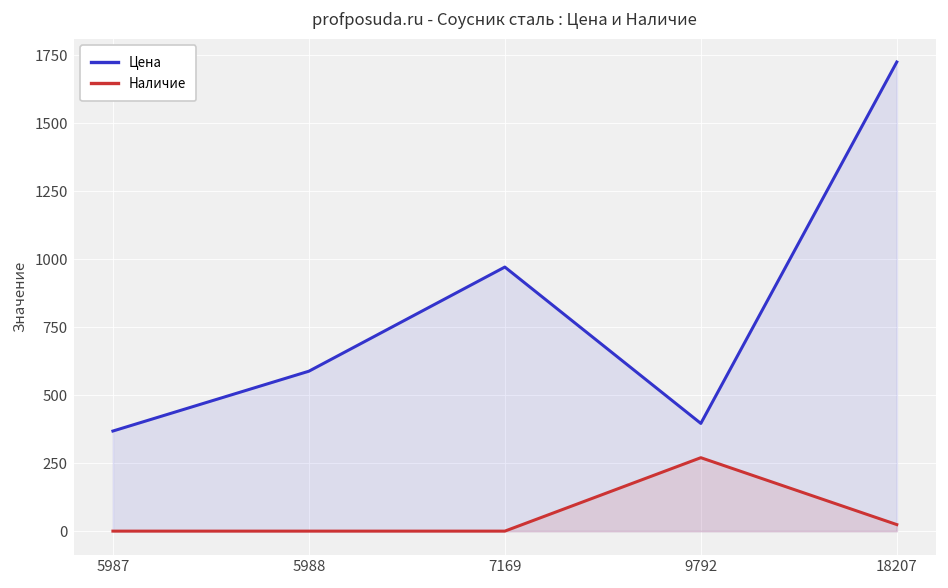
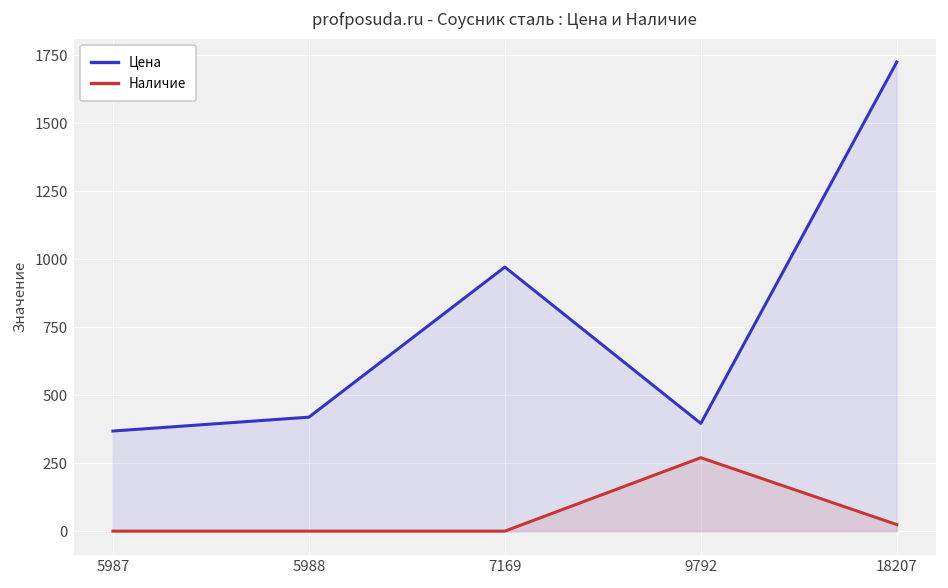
  {
    "Цена": {
      "5987": 370,
-     "5988": 590,
+     "5988": 420,
      "7169": 970,
      "9792": 400,
      "18207": 1730
    },
    "Наличие": {
      "5987": 0,
      "5988": 0,
      "7169": 0,
      "9792": 270,
      "18207": 20
    }
  }
